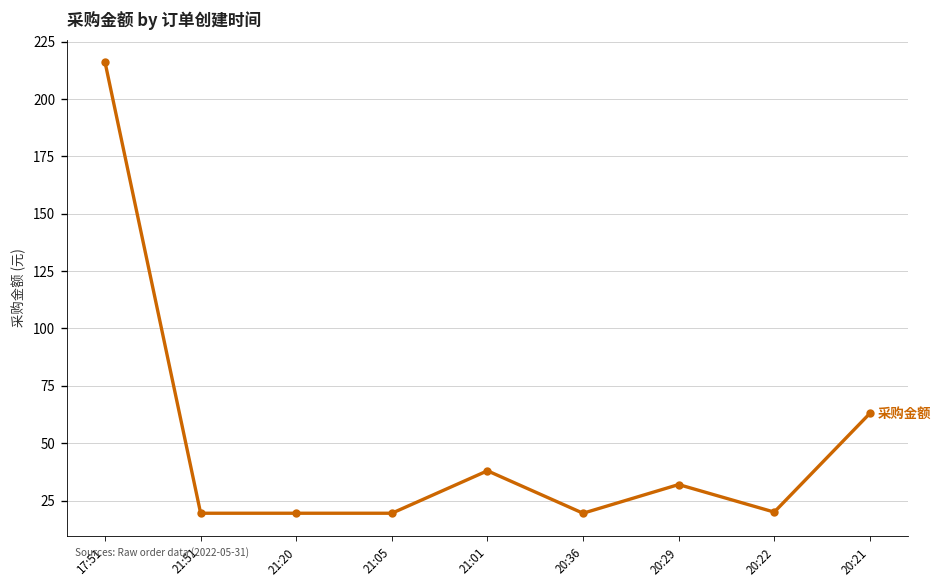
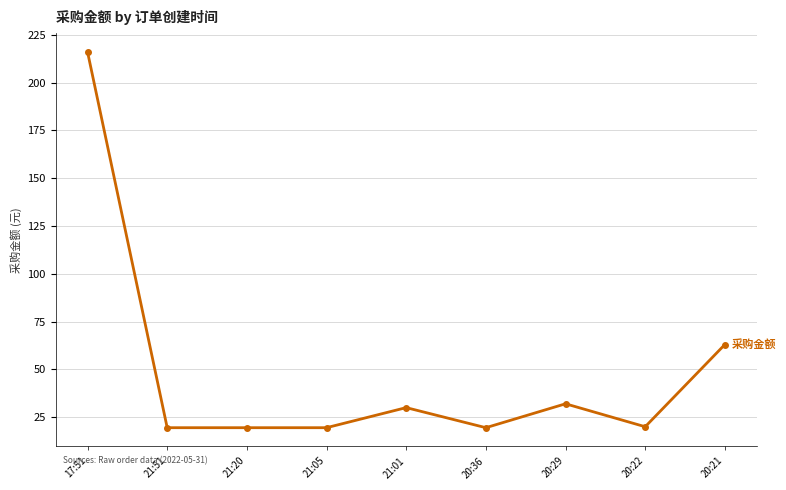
  {
    "17:51": 216,
    "21:51": 20,
    "21:20": 20,
    "21:05": 20,
-   "21:01": 38,
+   "21:01": 30,
    "20:36": 20,
    "20:29": 32,
    "20:22": 20,
    "20:21": 63
  }
